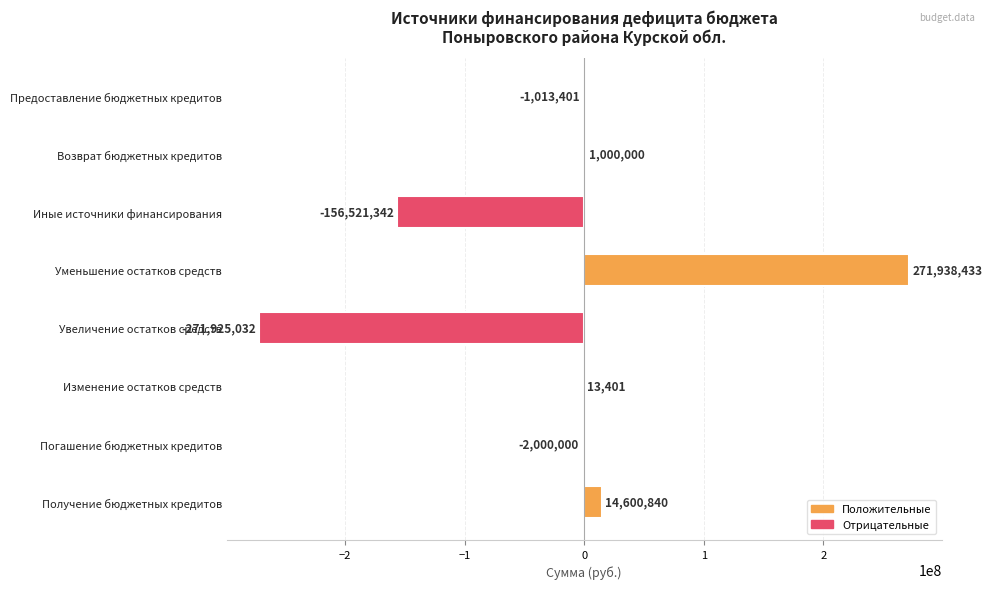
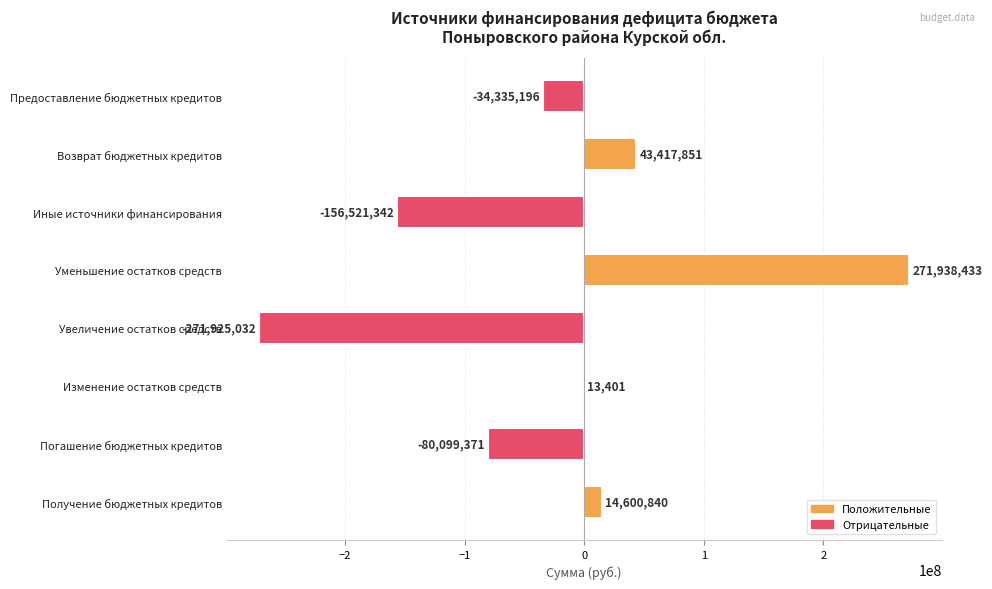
  {
-   "Предоставление бюджетных кредитов": "-1,013,401",
-   "Возврат бюджетных кредитов": "1,000,000",
+   "Предоставление бюджетных кредитов": "-34,335,196",
+   "Возврат бюджетных кредитов": "43,417,851",
    "Иные источники финансирования": "-156,521,342",
    "Уменьшение остатков средств": "271,938,433",
    "Увеличение остатков средств": "-271,925,032",
    "Изменение остатков средств": "13,401",
-   "Погашение бюджетных кредитов": "-2,000,000",
+   "Погашение бюджетных кредитов": "-80,099,371",
    "Получение бюджетных кредитов": "14,600,840"
  }
